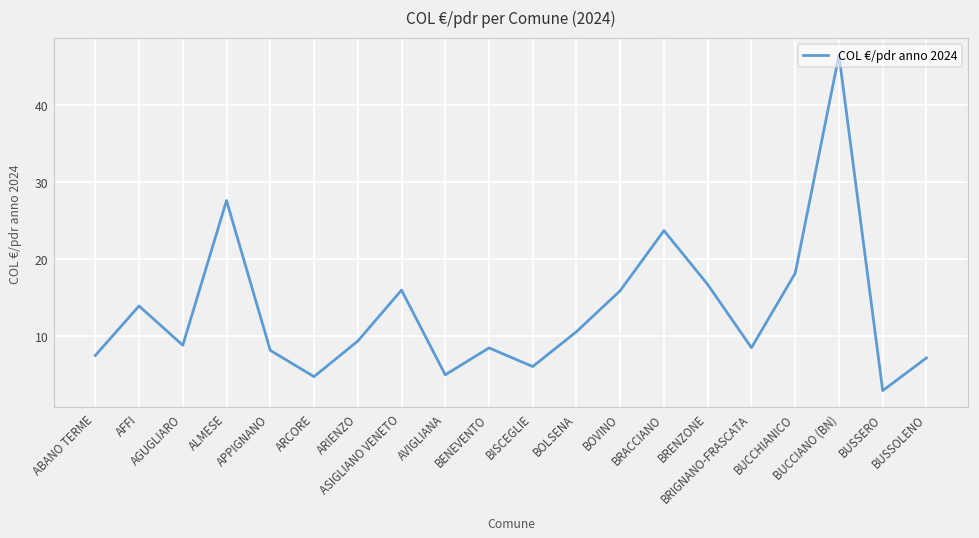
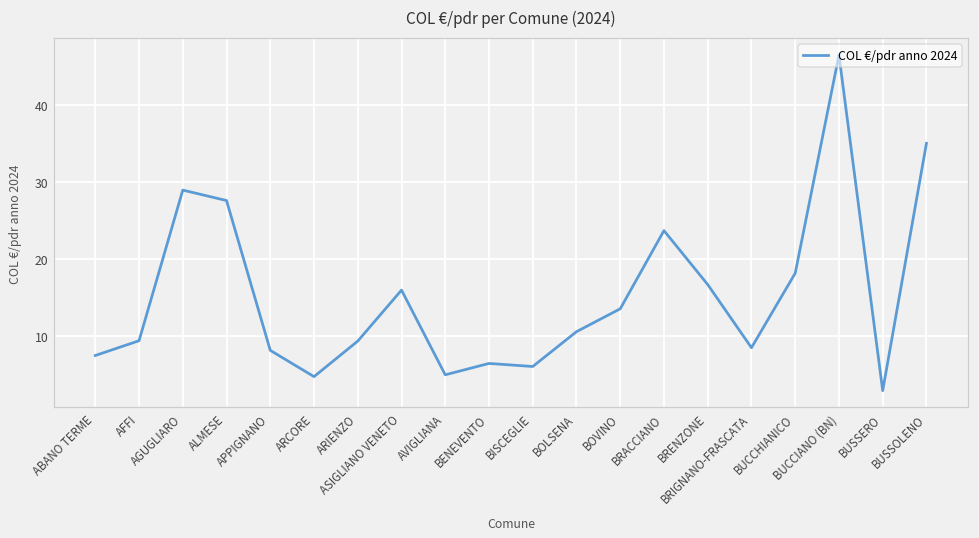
  {
    "ABANO TERME": 7,
-   "AFFI": 14,
-   "AGUGLIARO": 9,
+   "AFFI": 9,
+   "AGUGLIARO": 29,
    "ALMESE": 28,
    "APPIGNANO": 8,
    "ARCORE": 5,
    "ARIENZO": 9,
    "ASIGLIANO VENETO": 16,
    "AVIGLIANA": 5,
-   "BENEVENTO": 8,
+   "BENEVENTO": 6,
    "BISCEGLIE": 6,
    "BOLSENA": 11,
-   "BOVINO": 16,
+   "BOVINO": 14,
    "BRACCIANO": 24,
    "BRENZONE": 17,
    "BRIGNANO-FRASCATA": 8,
    "BUCCHIANICO": 18,
    "BUSSERO": 3,
-   "BUSSOLENO": 7
+   "BUSSOLENO": 35
  }
